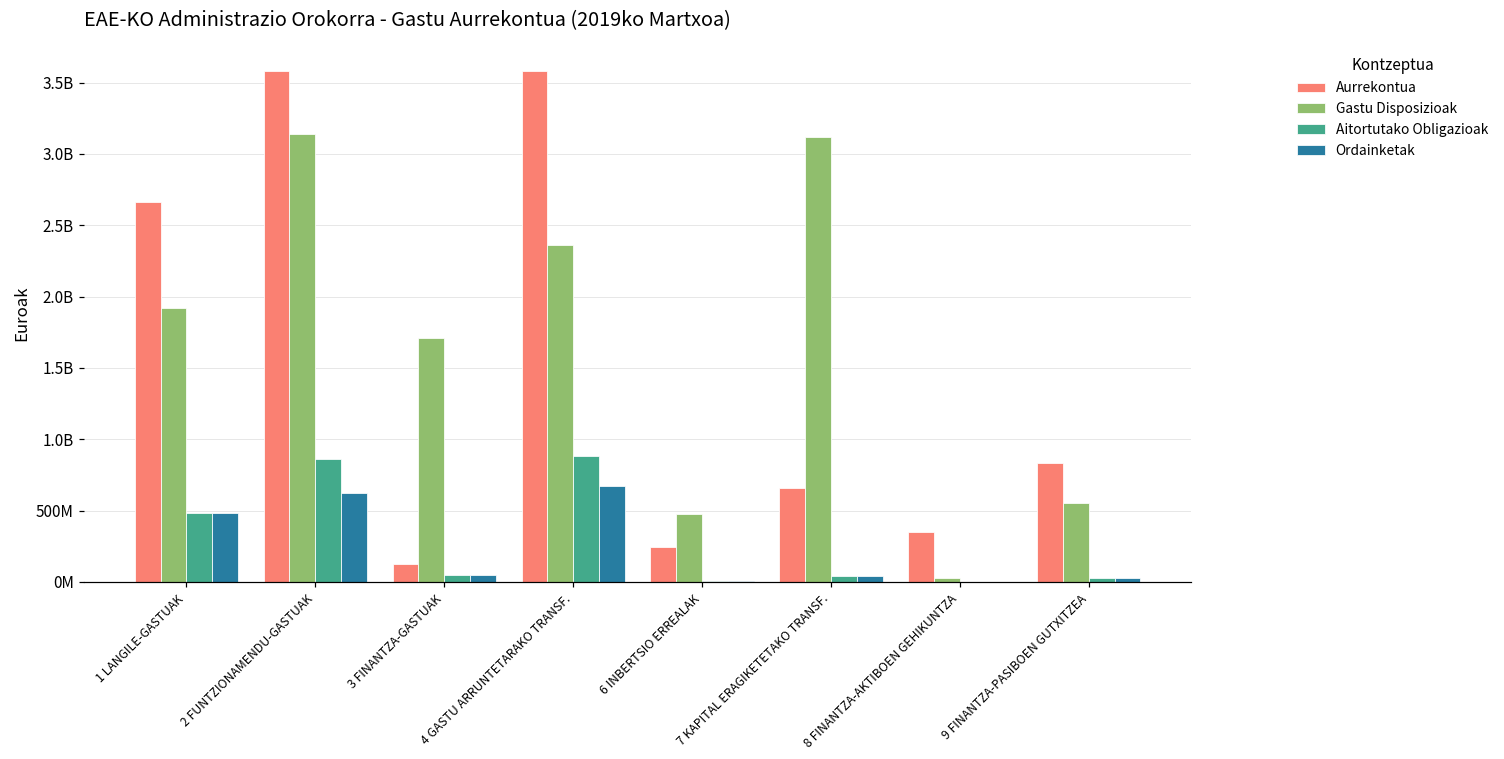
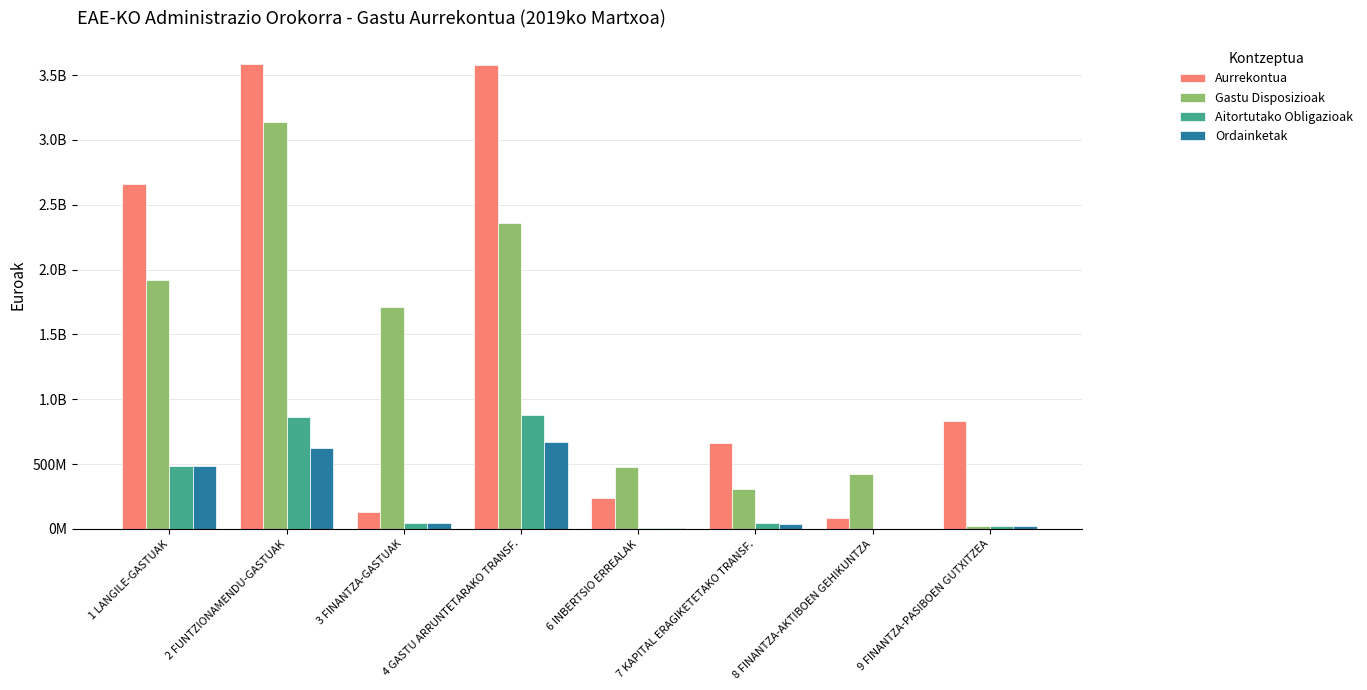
  {
    "Aurrekontua": {
      "1 LANGILE-GASTUAK": 2660000000,
      "2 FUNTZIONAMENDU-GASTUAK": 3590000000,
      "3 FINANTZA-GASTUAK": 130000000,
      "4 GASTU ARRUNTETARAKO TRANSF.": 3580000000,
      "6 INBERTSIO ERREALAK": 240000000,
      "7 KAPITAL ERAGIKETETAKO TRANSF.": 660000000,
-     "8 FINANTZA-AKTIBOEN GEHIKUNTZA": 350000000,
+     "8 FINANTZA-AKTIBOEN GEHIKUNTZA": 90000000,
      "9 FINANTZA-PASIBOEN GUTXITZEA": 830000000
    },
    "Gastu Disposizioak": {
      "1 LANGILE-GASTUAK": 1920000000,
      "2 FUNTZIONAMENDU-GASTUAK": 3140000000,
      "3 FINANTZA-GASTUAK": 1710000000,
      "4 GASTU ARRUNTETARAKO TRANSF.": 2360000000,
      "6 INBERTSIO ERREALAK": 480000000,
-     "7 KAPITAL ERAGIKETETAKO TRANSF.": 3120000000,
-     "8 FINANTZA-AKTIBOEN GEHIKUNTZA": 30000000,
-     "9 FINANTZA-PASIBOEN GUTXITZEA": 550000000
+     "7 KAPITAL ERAGIKETETAKO TRANSF.": 310000000,
+     "8 FINANTZA-AKTIBOEN GEHIKUNTZA": 430000000,
+     "9 FINANTZA-PASIBOEN GUTXITZEA": 20000000
    }
  }
